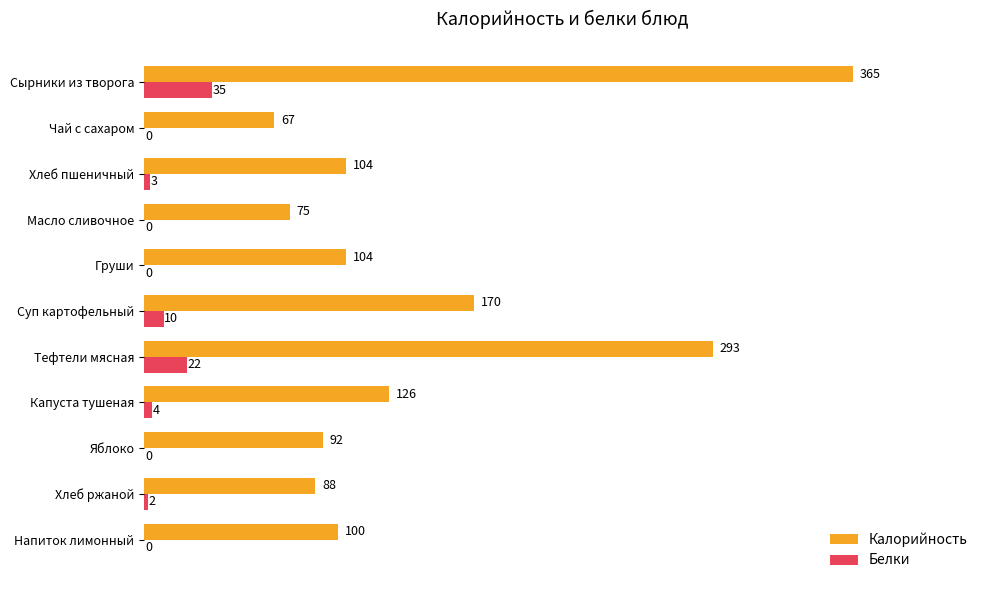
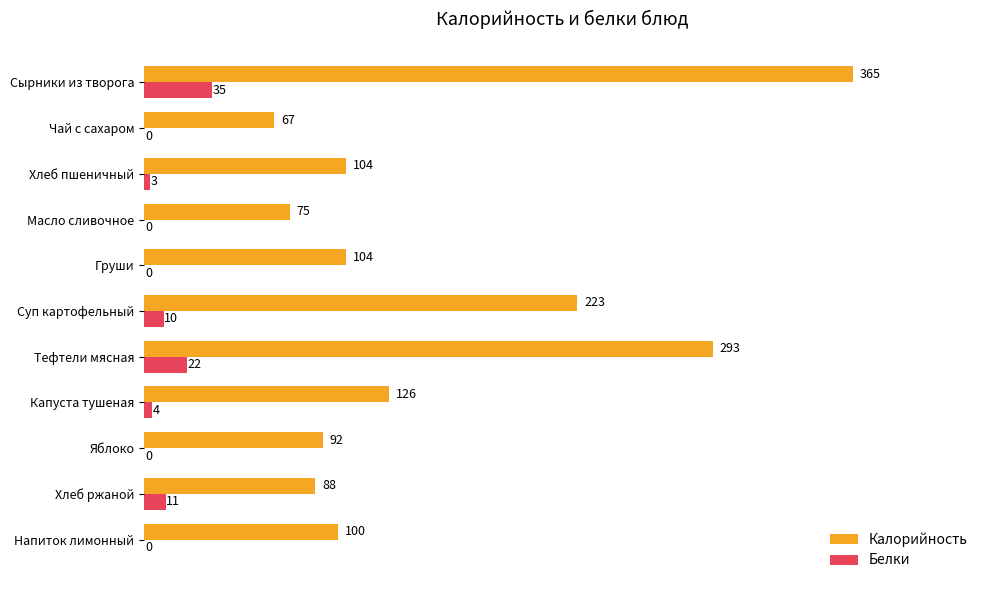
  {
    "Калорийность": {
      "Сырники из творога": 365,
      "Чай с сахаром": 67,
      "Хлеб пшеничный": 104,
      "Масло сливочное": 75,
      "Груши": 104,
-     "Суп картофельный": 170,
+     "Суп картофельный": 223,
      "Тефтели мясная": 293,
      "Капуста тушеная": 126,
      "Яблоко": 92,
      "Хлеб ржаной": 88,
      "Напиток лимонный": 100
    },
    "Белки": {
      "Сырники из творога": 35,
      "Чай с сахаром": 0,
      "Хлеб пшеничный": 3,
      "Масло сливочное": 0,
      "Груши": 0,
      "Суп картофельный": 10,
      "Тефтели мясная": 22,
      "Капуста тушеная": 4,
      "Яблоко": 0,
-     "Хлеб ржаной": 2,
+     "Хлеб ржаной": 11,
      "Напиток лимонный": 0
    }
  }
